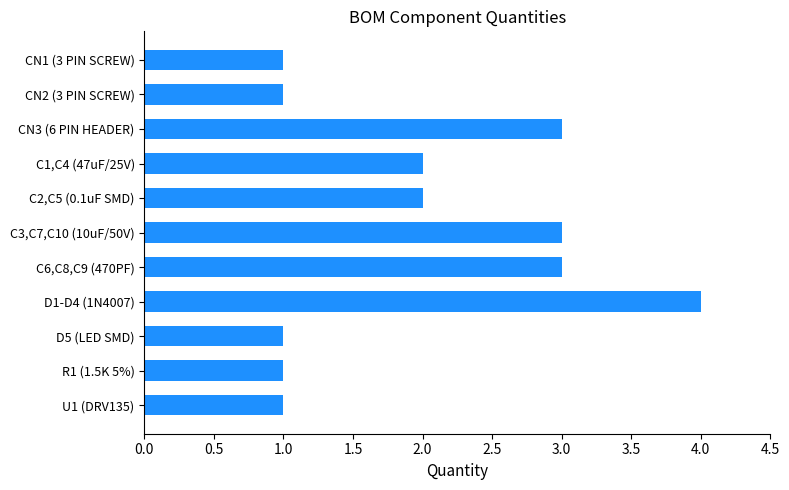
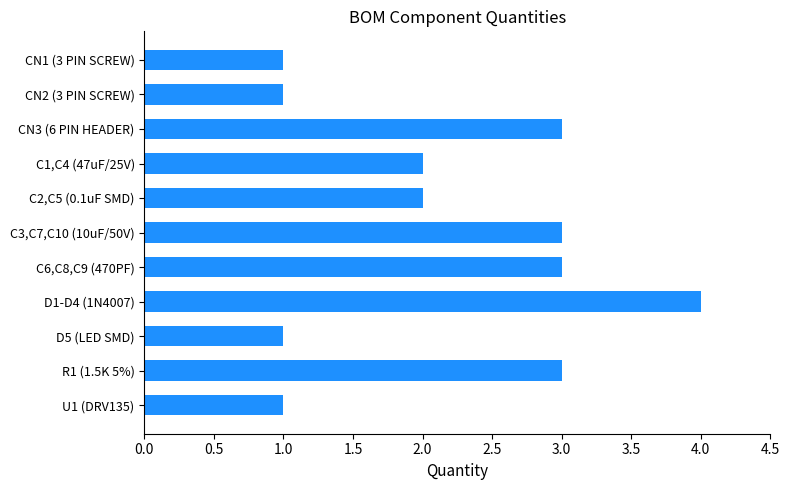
  {
    "CN1 (3 PIN SCREW)": 1,
    "CN2 (3 PIN SCREW)": 1,
    "CN3 (6 PIN HEADER)": 3,
    "C1,C4 (47uF/25V)": 2,
    "C2,C5 (0.1uF SMD)": 2,
    "C3,C7,C10 (10uF/50V)": 3,
    "C6,C8,C9 (470PF)": 3,
    "D1-D4 (1N4007)": 4,
    "D5 (LED SMD)": 1,
-   "R1 (1.5K 5%)": 1,
+   "R1 (1.5K 5%)": 3,
    "U1 (DRV135)": 1
  }
